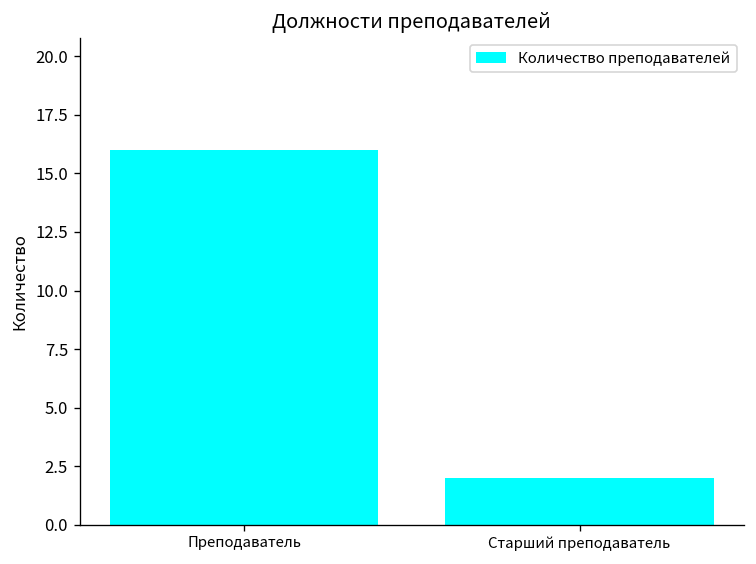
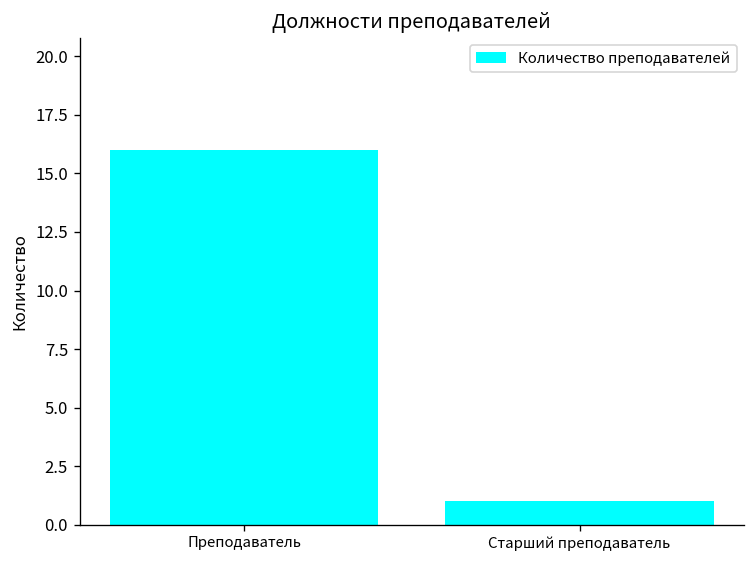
  {
    "Преподаватель": 16,
-   "Старший преподаватель": 2
+   "Старший преподаватель": 1
  }
